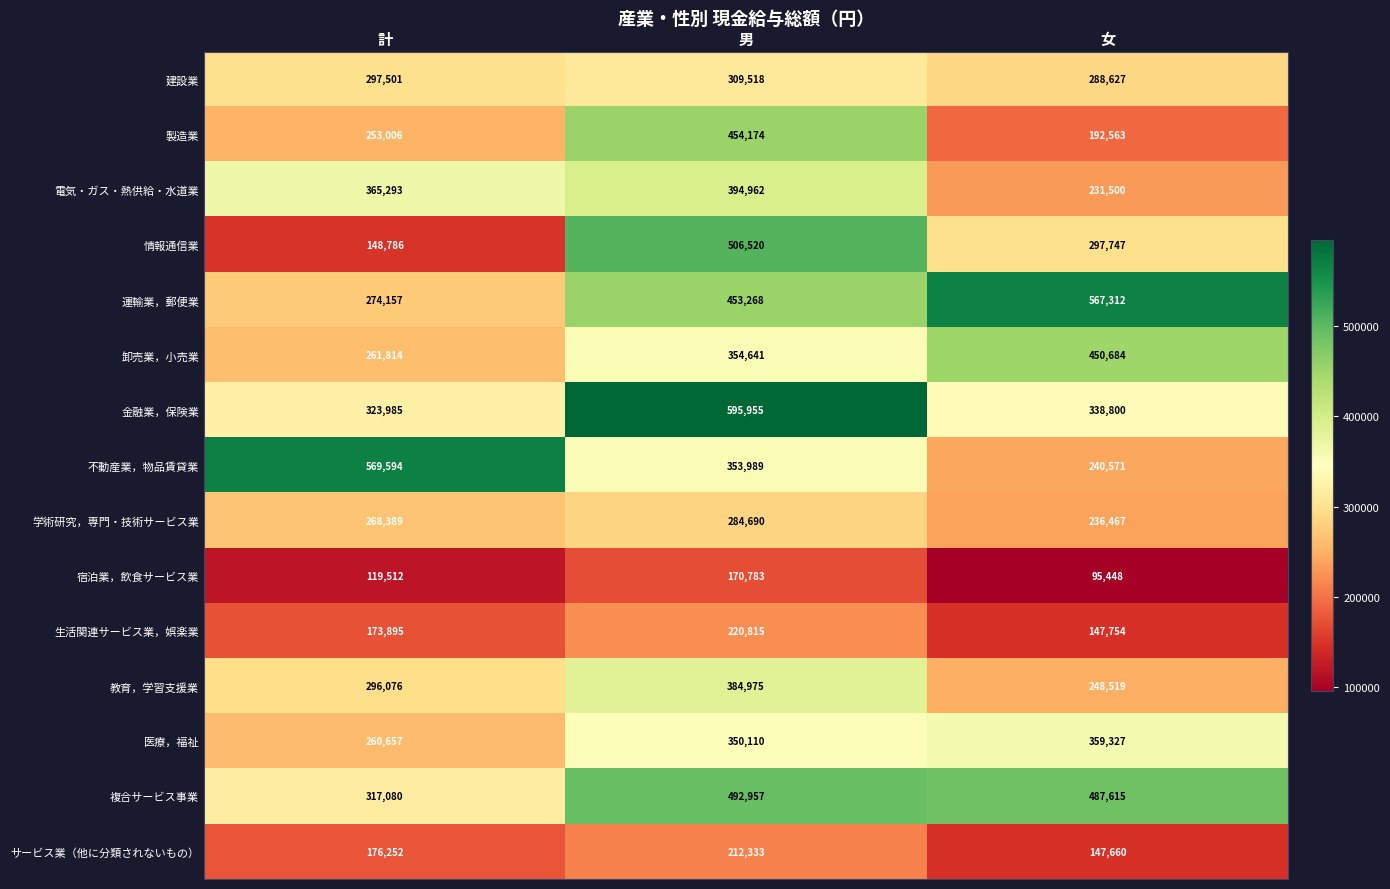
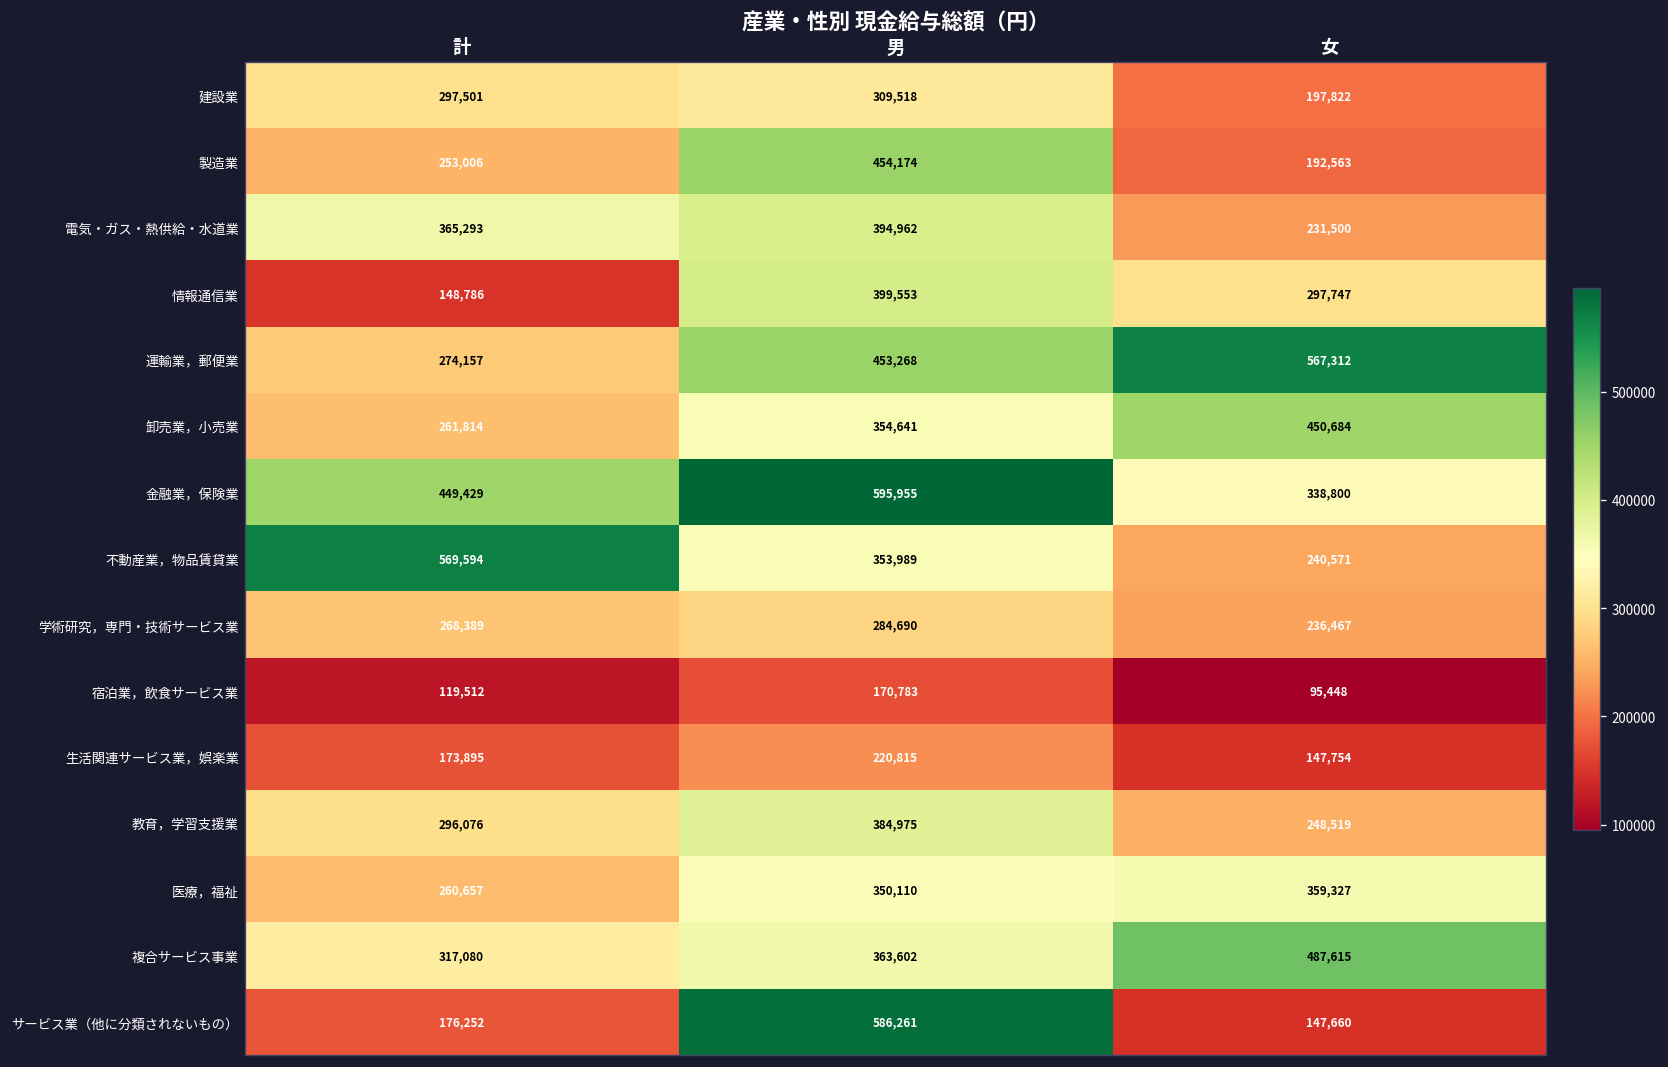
  {
    "建設業": {
      "計": "297,501",
      "男": "309,518",
-     "女": "288,627"
+     "女": "197,822"
    },
    "製造業": {
      "計": "253,006",
      "男": "454,174",
      "女": "192,563"
    },
    "電気・ガス・熱供給・水道業": {
      "計": "365,293",
      "男": "394,962",
      "女": "231,500"
    },
    "情報通信業": {
      "計": "148,786",
-     "男": "506,520",
+     "男": "399,553",
      "女": "297,747"
    },
    "運輸業，郵便業": {
      "計": "274,157",
      "男": "453,268",
      "女": "567,312"
    },
    "卸売業，小売業": {
      "計": "261,814",
      "男": "354,641",
      "女": "450,684"
    },
    "金融業，保険業": {
-     "計": "323,985",
+     "計": "449,429",
      "男": "595,955",
      "女": "338,800"
    },
    "不動産業，物品賃貸業": {
      "計": "569,594",
      "男": "353,989",
      "女": "240,571"
    },
    "学術研究，専門・技術サービス業": {
      "計": "268,389",
      "男": "284,690",
      "女": "236,467"
    },
    "宿泊業，飲食サービス業": {
      "計": "119,512",
      "男": "170,783",
      "女": "95,448"
    },
    "生活関連サービス業，娯楽業": {
      "計": "173,895",
      "男": "220,815",
      "女": "147,754"
    },
    "教育，学習支援業": {
      "計": "296,076",
      "男": "384,975",
      "女": "248,519"
    },
    "医療，福祉": {
      "計": "260,657",
      "男": "350,110",
      "女": "359,327"
    },
    "複合サービス事業": {
      "計": "317,080",
-     "男": "492,957",
+     "男": "363,602",
      "女": "487,615"
    },
    "サービス業（他に分類されないもの）": {
      "計": "176,252",
-     "男": "212,333",
+     "男": "586,261",
      "女": "147,660"
    }
  }
